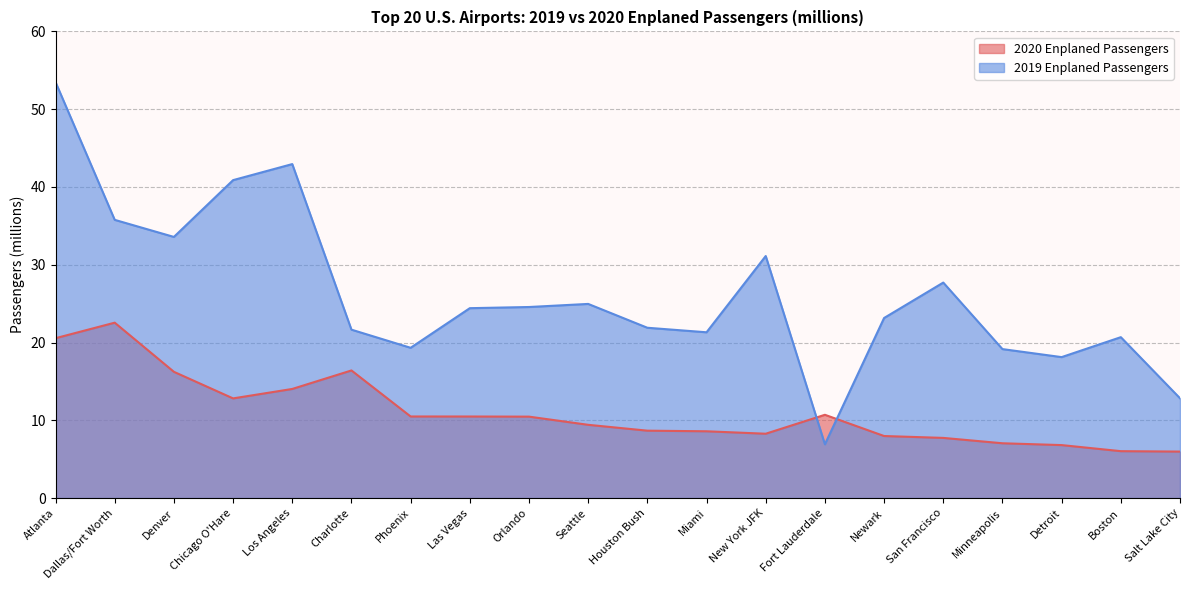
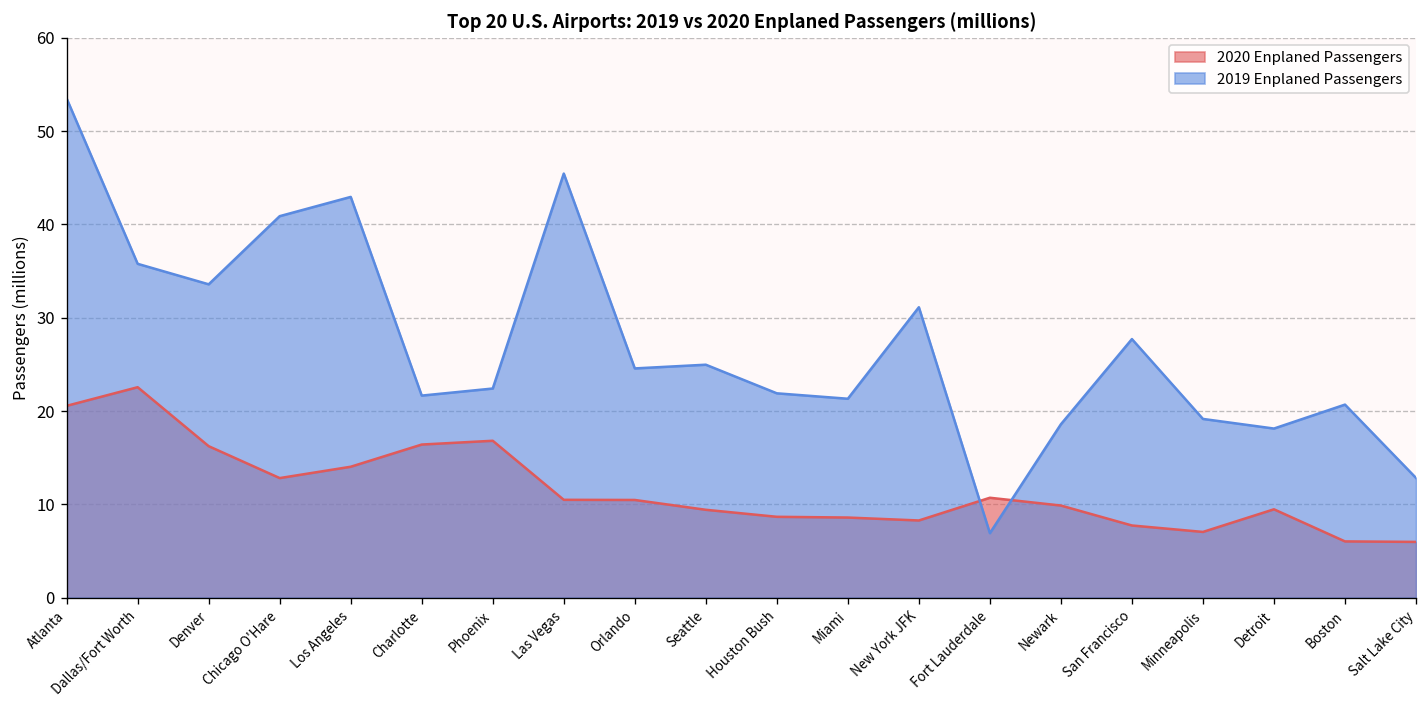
  {
    "2020 Enplaned Passengers": {
      "Atlanta": 21,
      "Dallas/Fort Worth": 23,
      "Denver": 16,
      "Chicago O'Hare": 13,
      "Los Angeles": 14,
      "Charlotte": 16,
-     "Phoenix": 10,
+     "Phoenix": 17,
      "Las Vegas": 10,
      "Orlando": 10,
      "Seattle": 9,
      "Houston Bush": 9,
      "Miami": 9,
      "New York JFK": 8,
      "Fort Lauderdale": 11,
-     "Newark": 8,
+     "Newark": 10,
      "San Francisco": 8,
      "Minneapolis": 7,
-     "Detroit": 7,
+     "Detroit": 9,
      "Boston": 6,
      "Salt Lake City": 6
    },
    "2019 Enplaned Passengers": {
      "Atlanta": 53,
      "Dallas/Fort Worth": 36,
      "Denver": 34,
      "Chicago O'Hare": 41,
      "Los Angeles": 43,
      "Charlotte": 22,
-     "Phoenix": 19,
-     "Las Vegas": 24,
+     "Phoenix": 22,
+     "Las Vegas": 45,
      "Orlando": 25,
      "Seattle": 25,
      "Houston Bush": 22,
      "Miami": 21,
      "New York JFK": 31,
      "Fort Lauderdale": 7,
-     "Newark": 23,
+     "Newark": 19,
      "San Francisco": 28,
      "Minneapolis": 19,
      "Detroit": 18,
      "Boston": 21,
      "Salt Lake City": 13
    }
  }
